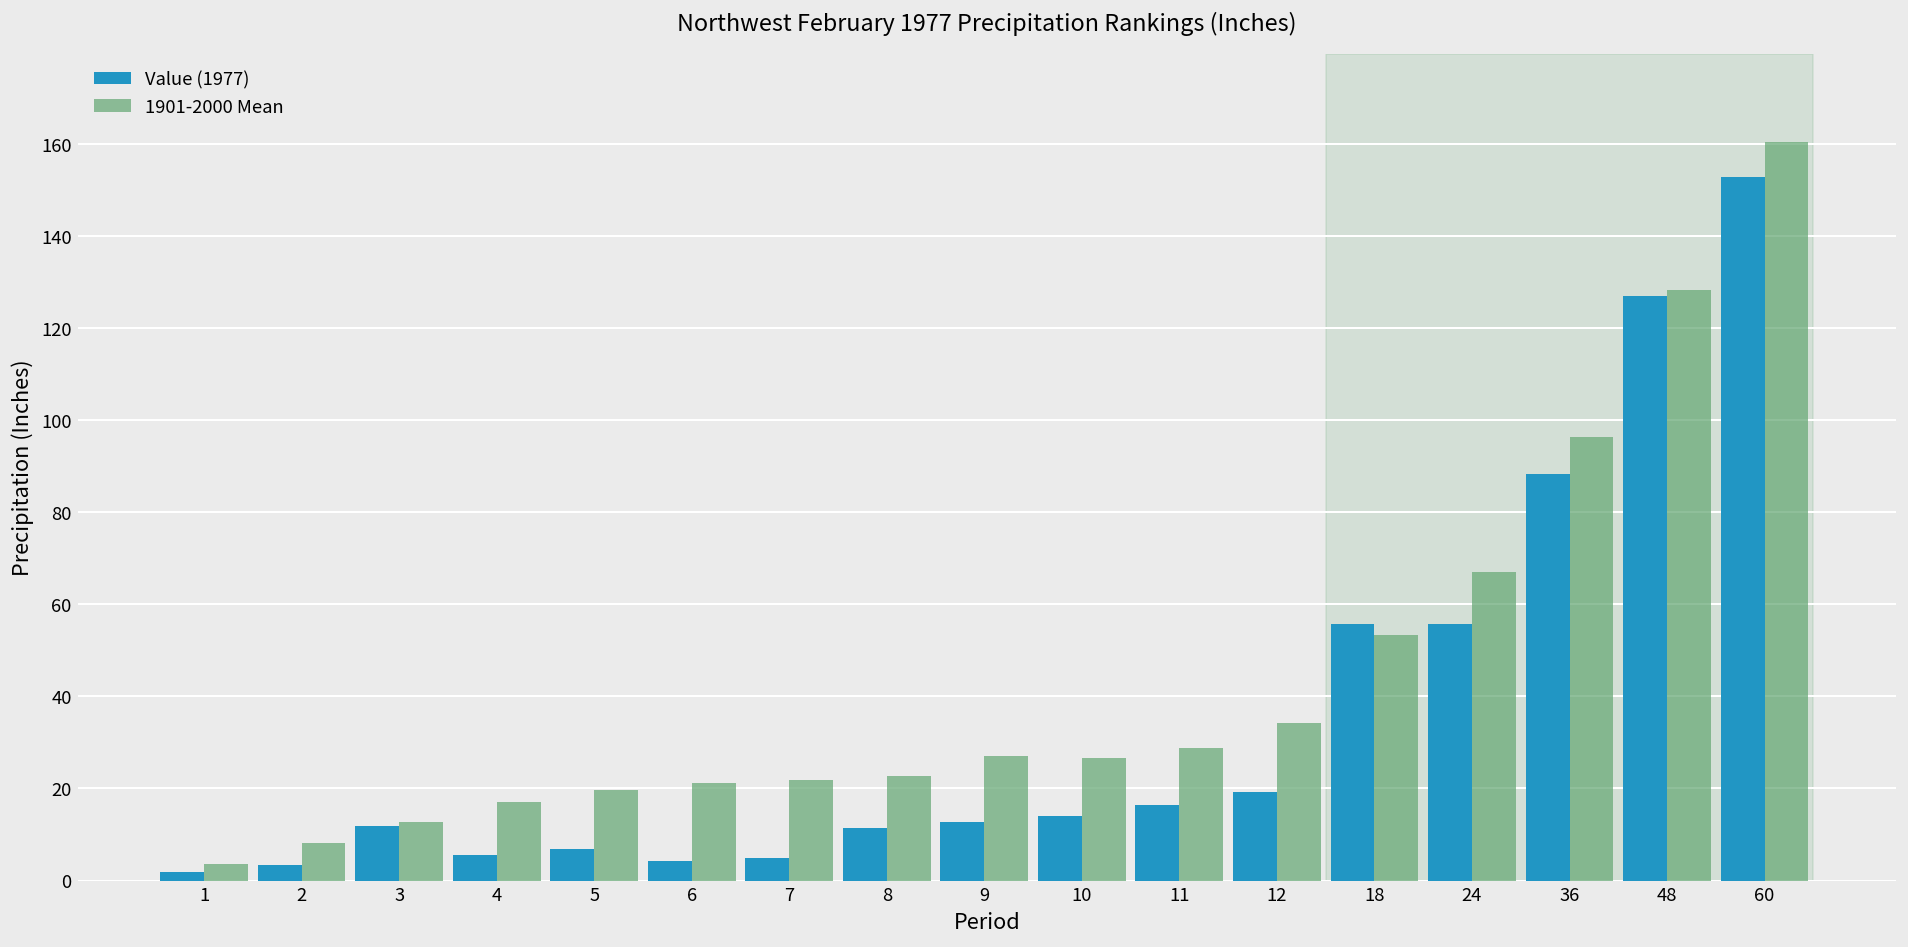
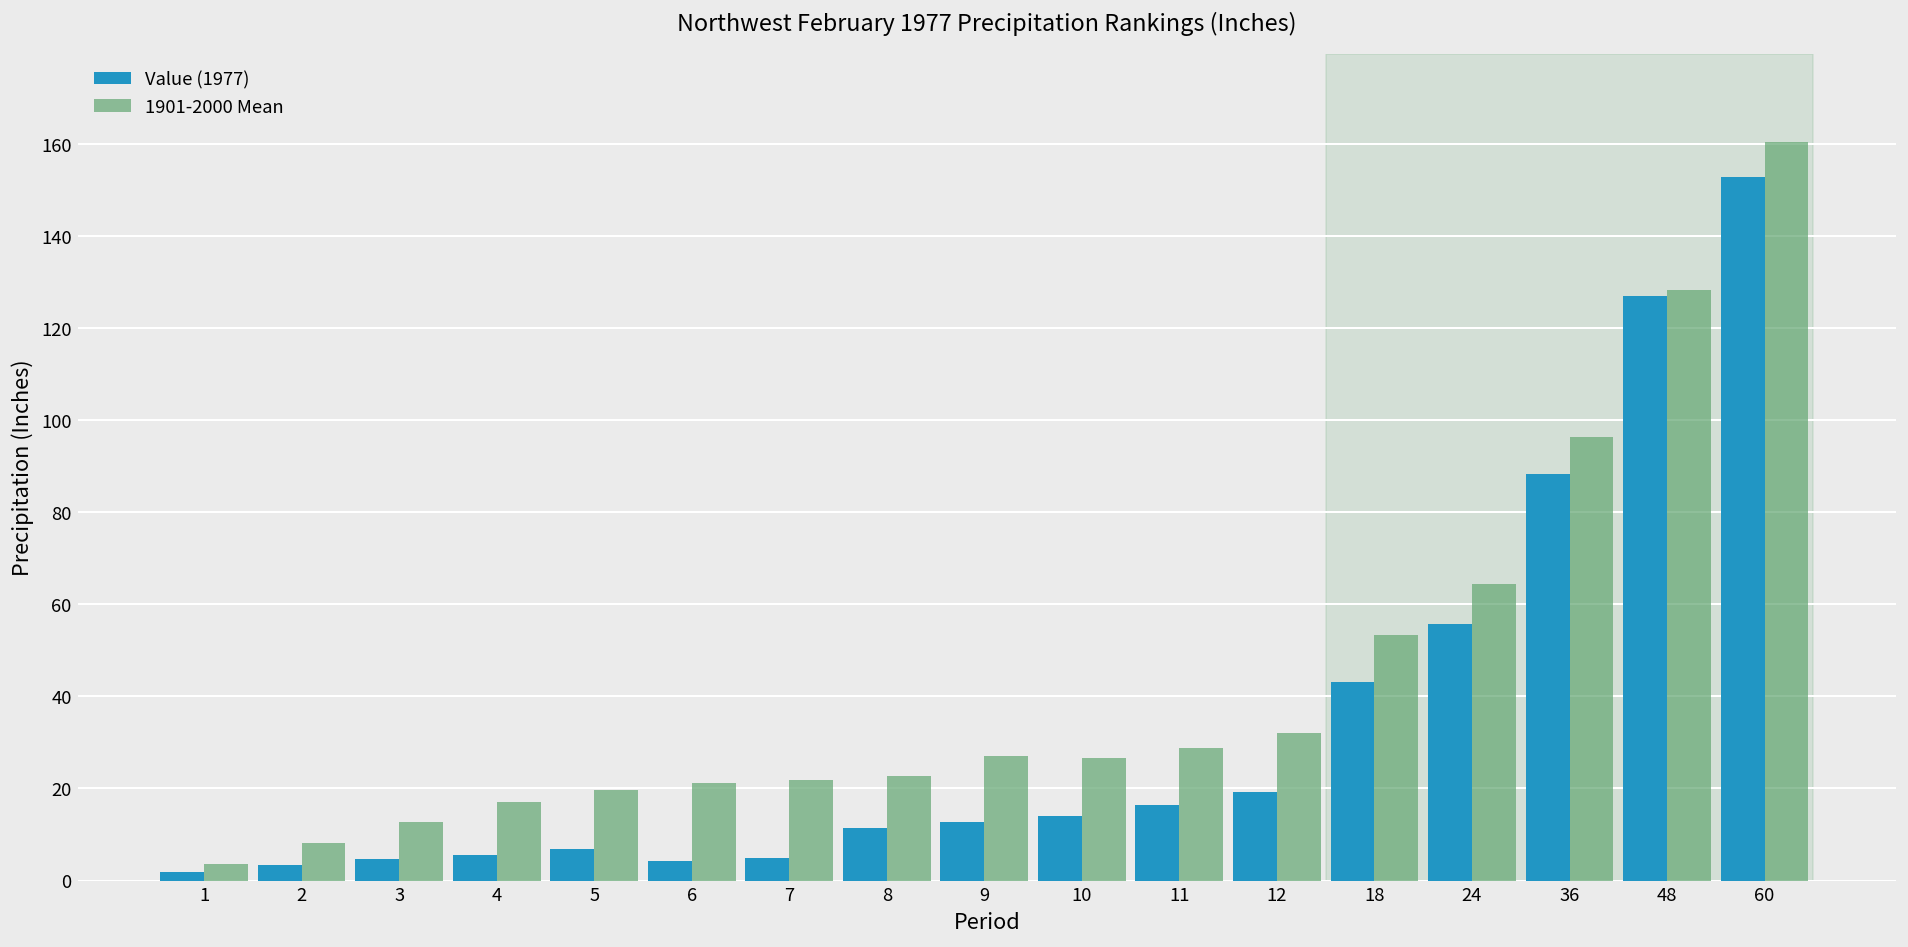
  {
    "Value (1977)": {
      "1": 2,
      "2": 3,
-     "3": 12,
+     "3": 5,
      "4": 6,
      "5": 7,
      "6": 4,
      "7": 5,
      "8": 11,
      "9": 13,
      "10": 14,
      "11": 16,
      "12": 19,
-     "18": 56,
+     "18": 43,
      "24": 56,
      "36": 88,
      "48": 127,
      "60": 153
    },
    "1901-2000 Mean": {
      "1": 4,
      "2": 8,
      "3": 13,
      "4": 17,
      "5": 20,
      "6": 21,
      "7": 22,
      "8": 23,
      "9": 27,
      "10": 27,
      "11": 29,
-     "12": 34,
+     "12": 32,
      "18": 53,
-     "24": 67,
+     "24": 64,
      "36": 96,
      "48": 128,
      "60": 160
    }
  }
